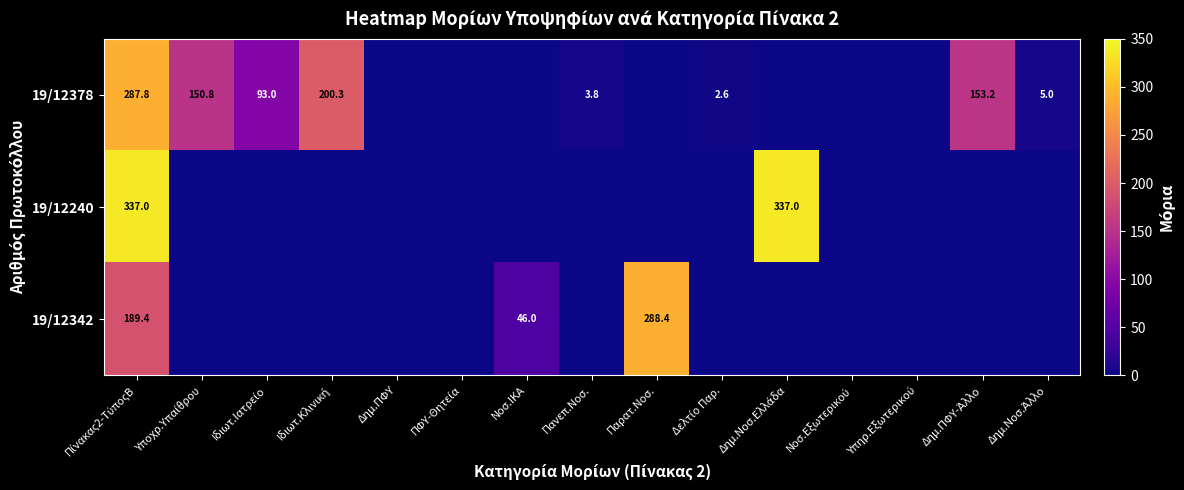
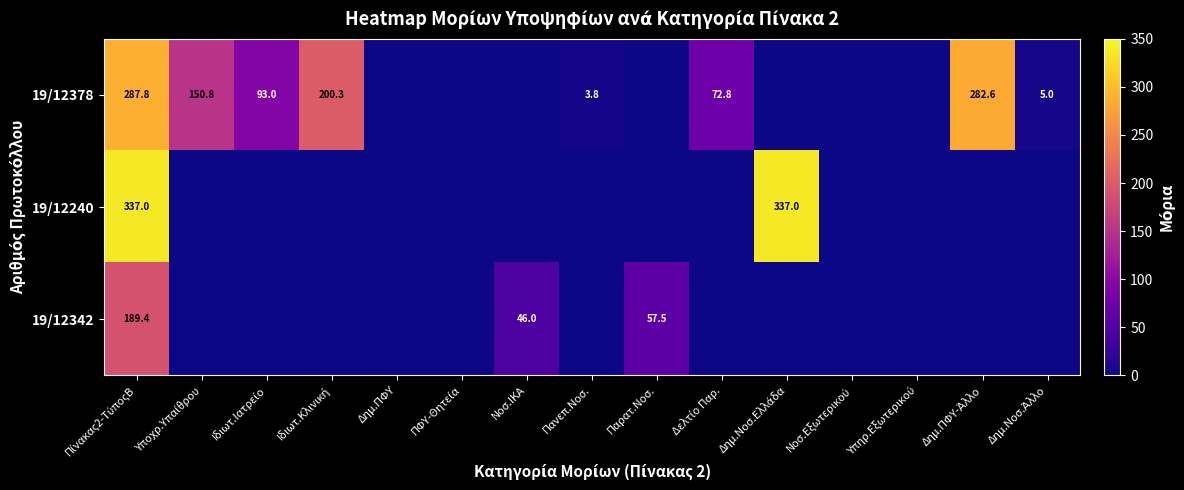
  {
    "19/12378": {
      "Πίνακας2-ΤύποςΒ": 287.8,
      "Υποχρ.Υπαίθρου": 150.8,
      "Ιδιωτ.Ιατρείο": 93.0,
      "Ιδιωτ.Κλινική": 200.3,
      "Πανεπ.Νοσ.": 3.8,
-     "Δελτίο Παρ.": 2.6,
-     "Δημ.ΠΦΥ-Άλλο": 153.2,
+     "Δελτίο Παρ.": 72.8,
+     "Δημ.ΠΦΥ-Άλλο": 282.6,
      "Δημ.Νοσ.Άλλο": 5.0
    },
    "19/12240": {
      "Πίνακας2-ΤύποςΒ": 337.0,
      "Δημ.Νοσ.Ελλάδα": 337.0
    },
    "19/12342": {
      "Πίνακας2-ΤύποςΒ": 189.4,
      "Νοσ.ΙΚΑ": 46.0,
-     "Παρατ.Νοσ.": 288.4
+     "Παρατ.Νοσ.": 57.5
    }
  }
